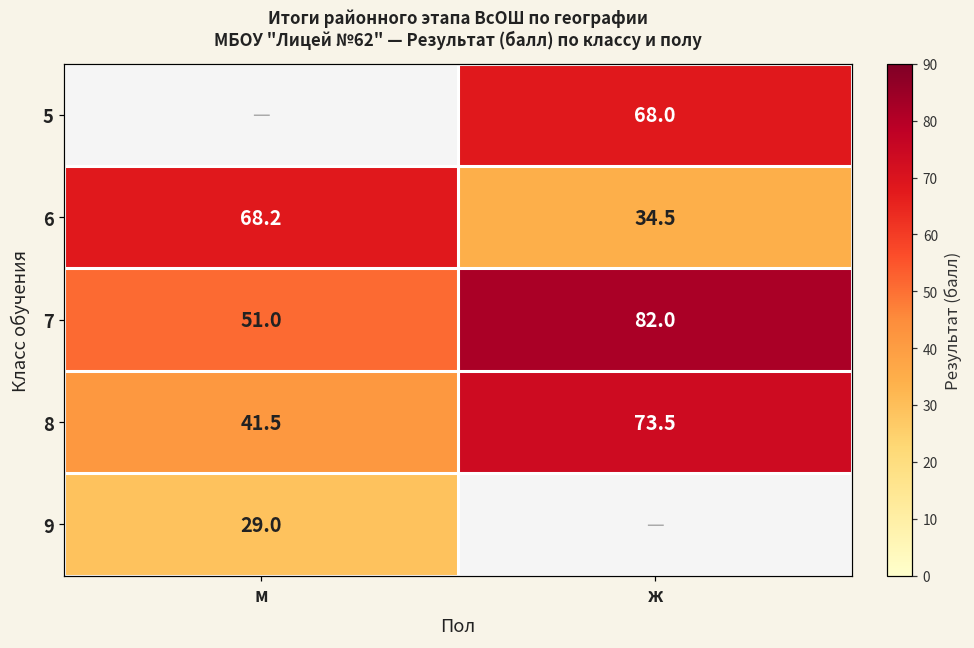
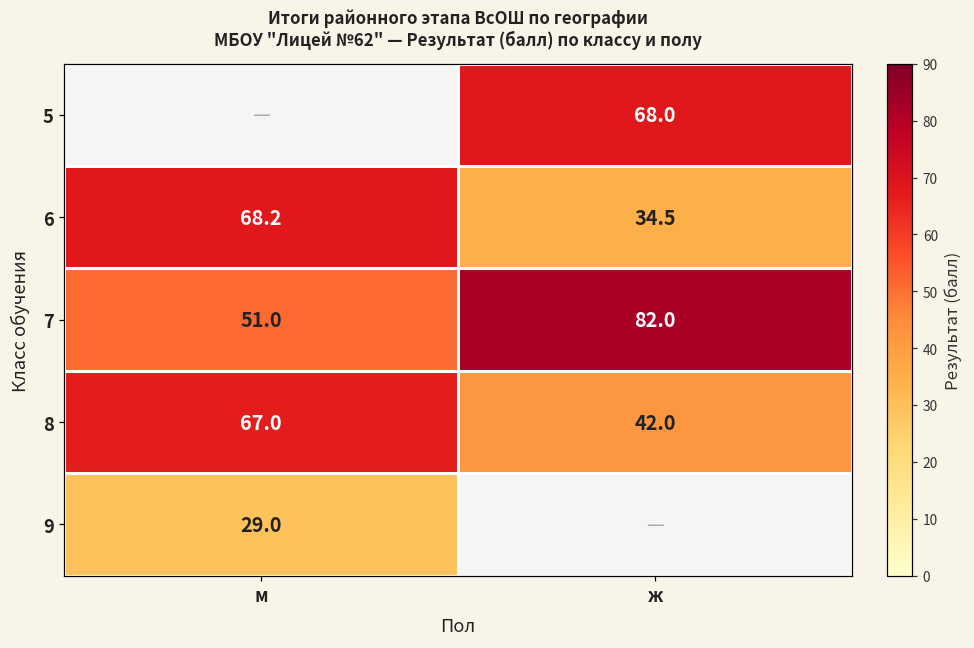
  {
    "5": {
      "ж": 68.0
    },
    "6": {
      "м": 68.2,
      "ж": 34.5
    },
    "7": {
      "м": 51.0,
      "ж": 82.0
    },
    "8": {
-     "м": 41.5,
-     "ж": 73.5
+     "м": 67.0,
+     "ж": 42.0
    },
    "9": {
      "м": 29.0
    }
  }
